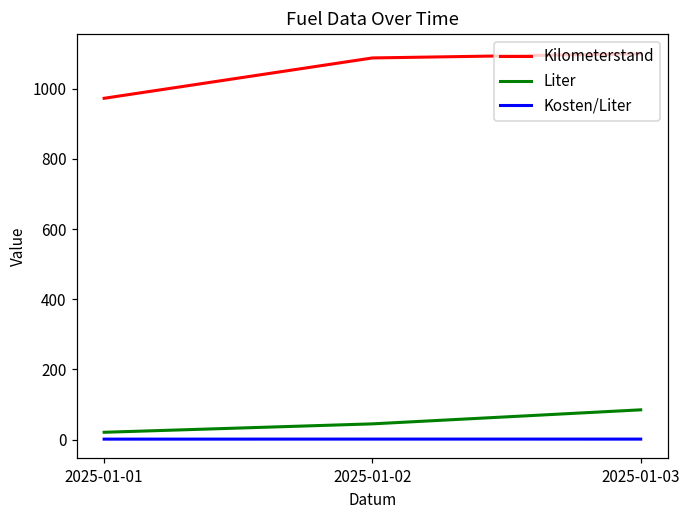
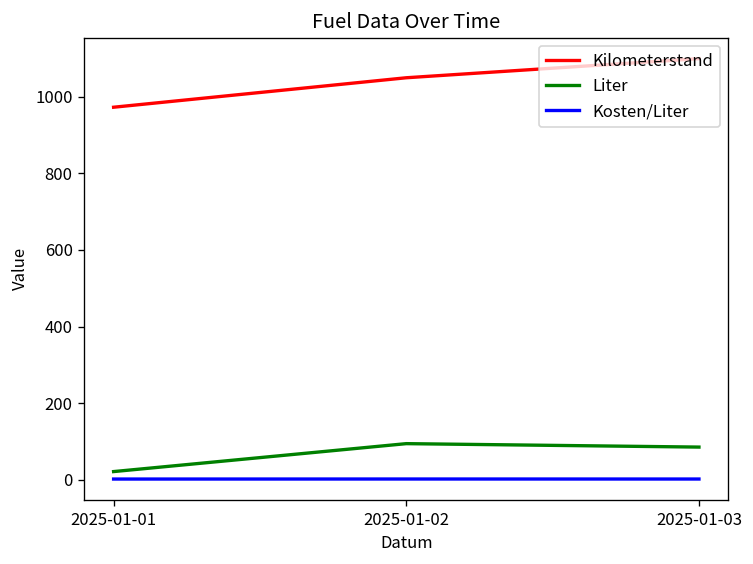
  {
    "Kilometerstand": {
      "2025-01-01": 970,
-     "2025-01-02": 1090
+     "2025-01-02": 1050
    },
    "Liter": {
      "2025-01-01": 20,
-     "2025-01-02": 50,
+     "2025-01-02": 90,
      "2025-01-03": 90
    },
    "Kosten/Liter": {
      "2025-01-01": 0,
      "2025-01-02": 0,
      "2025-01-03": 0
    }
  }
